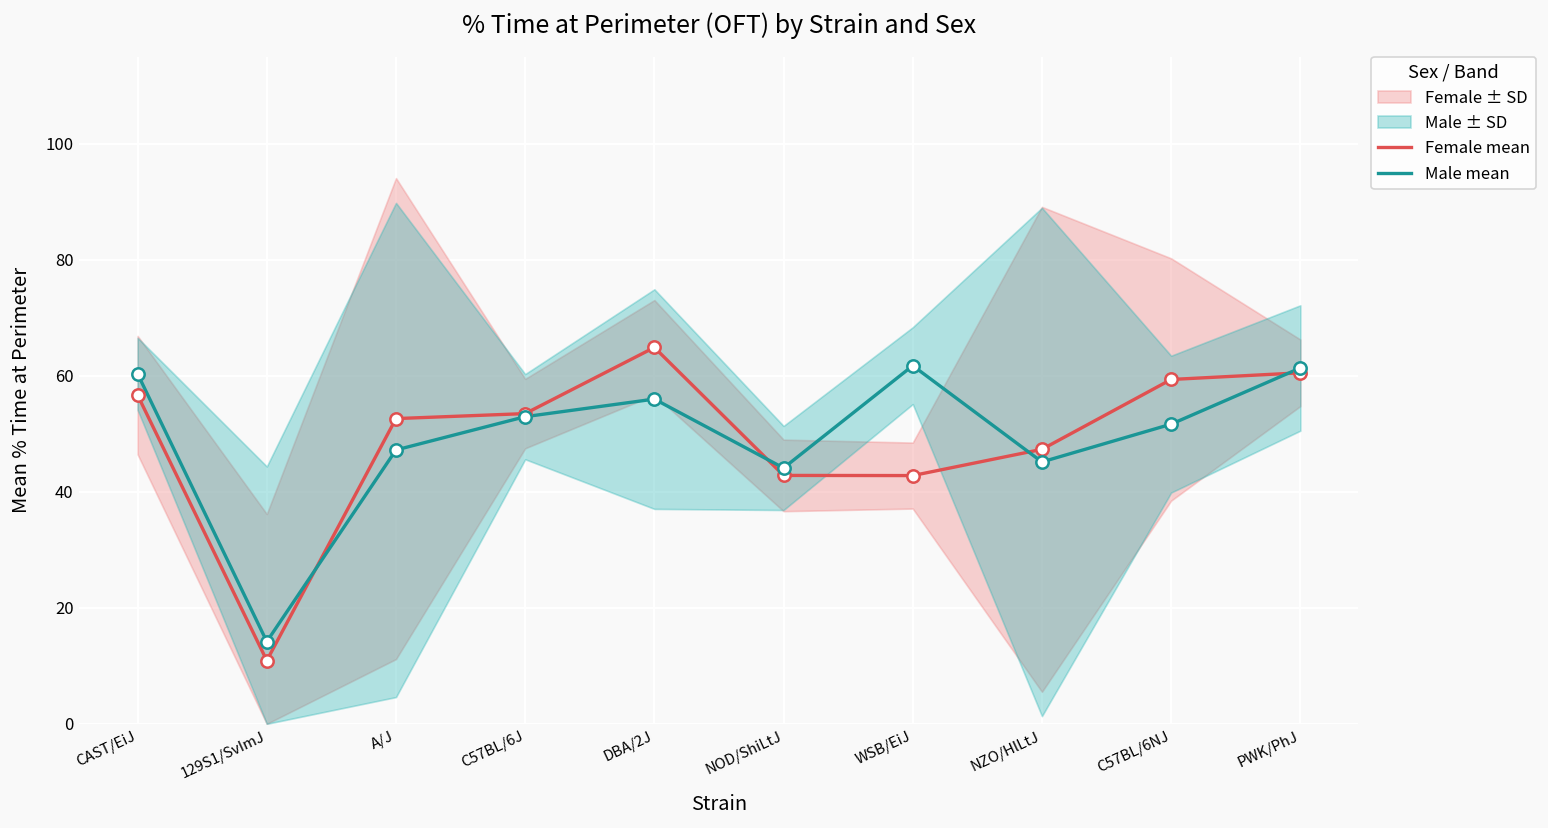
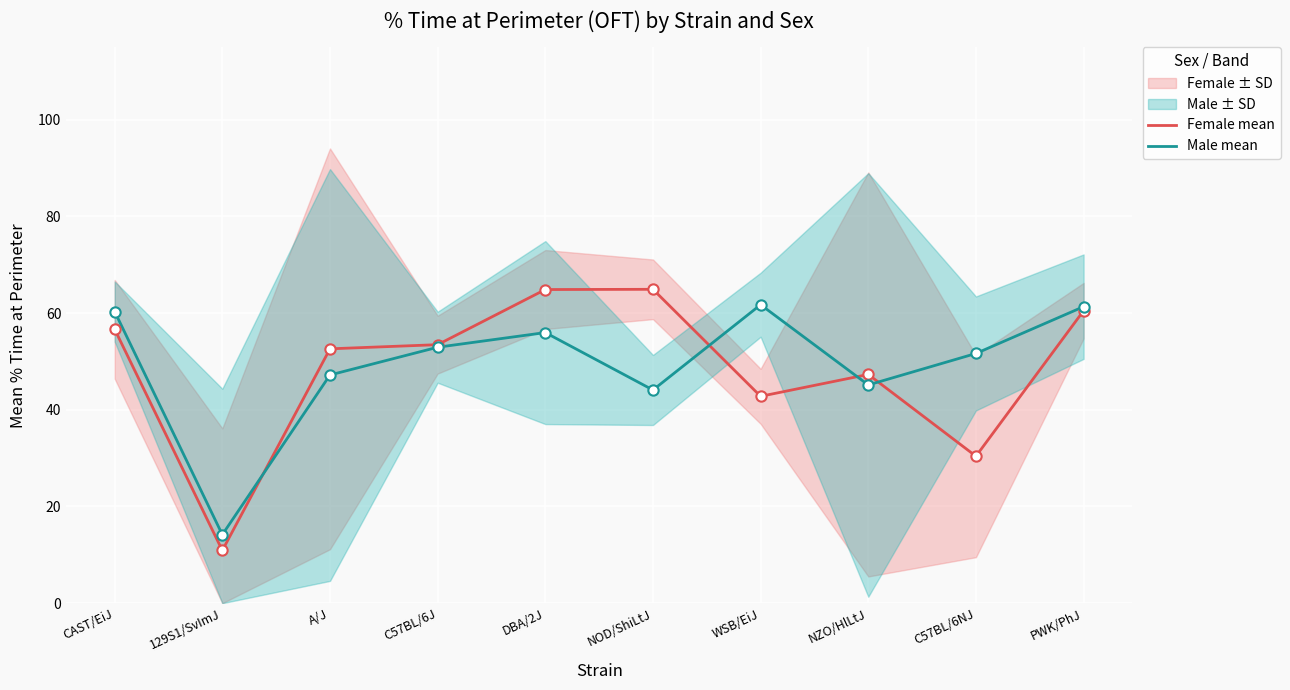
  {
    "Female mean": {
      "CAST/EiJ": 57,
      "129S1/SvImJ": 11,
      "A/J": 53,
      "DBA/2J": 65,
-     "NOD/ShiLtJ": 43,
+     "NOD/ShiLtJ": 65,
      "WSB/EiJ": 43,
      "NZO/HlLtJ": 47,
-     "C57BL/6NJ": 59,
+     "C57BL/6NJ": 30,
      "PWK/PhJ": 60
    },
    "Female ± SD": {
      "129S1/SvImJ": 36
    }
  }
